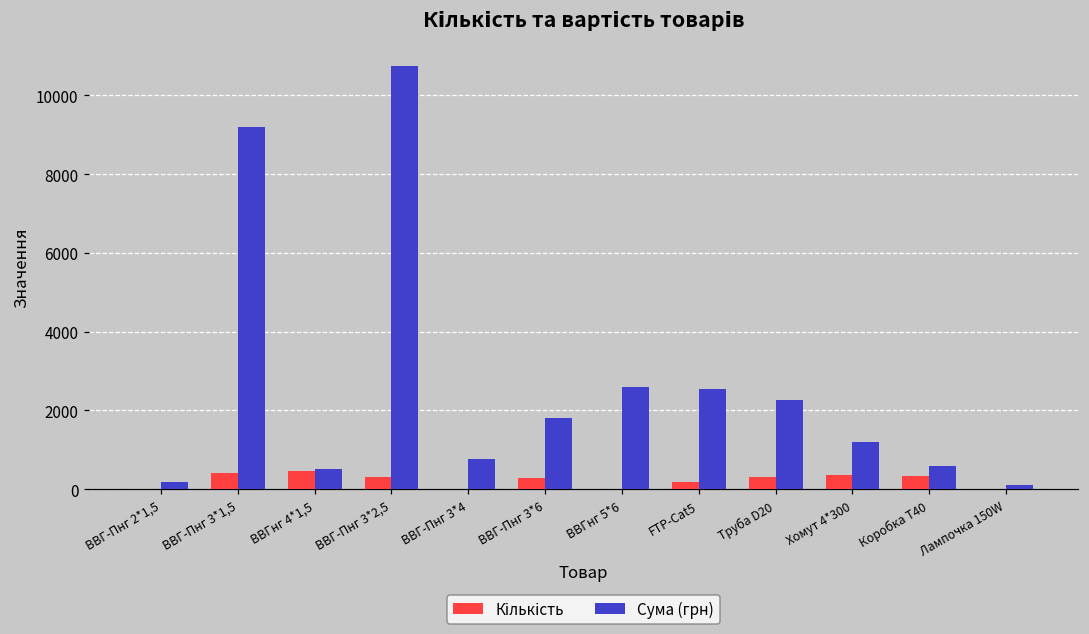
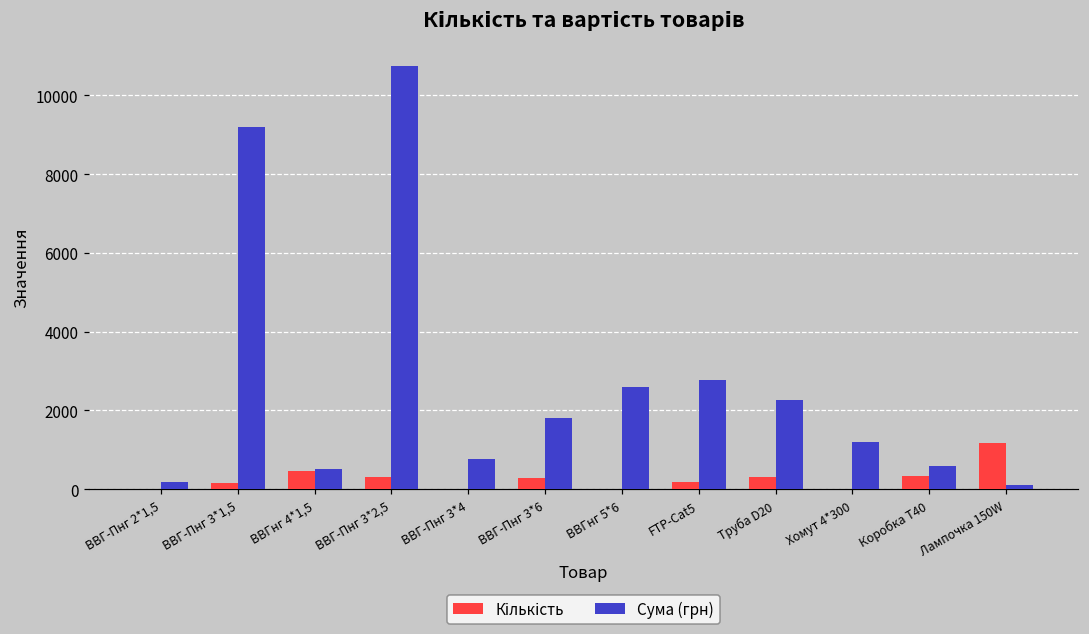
  {
    "Кількість": {
-     "ВВГ-Пнг 3*1,5": 400,
+     "ВВГ-Пнг 3*1,5": 200,
      "ВВГнг 4*1,5": 400,
      "ВВГ-Пнг 3*2,5": 300,
      "ВВГ-Пнг 3*6": 300,
      "FTP-Cat5": 200,
      "Труба D20": 300,
-     "Хомут 4*300": 400,
+     "Хомут 4*300": 0,
      "Коробка Т40": 300,
-     "Лампочка 150W": 0
+     "Лампочка 150W": 1200
    },
    "Сума (грн)": {
      "ВВГ-Пнг 2*1,5": 200,
      "ВВГ-Пнг 3*1,5": 9200,
      "ВВГнг 4*1,5": 500,
      "ВВГ-Пнг 3*2,5": 10700,
      "ВВГ-Пнг 3*4": 800,
      "ВВГ-Пнг 3*6": 1800,
      "ВВГнг 5*6": 2600,
-     "FTP-Cat5": 2500,
+     "FTP-Cat5": 2800,
      "Труба D20": 2300,
      "Хомут 4*300": 1200,
      "Коробка Т40": 600,
      "Лампочка 150W": 100
    }
  }
